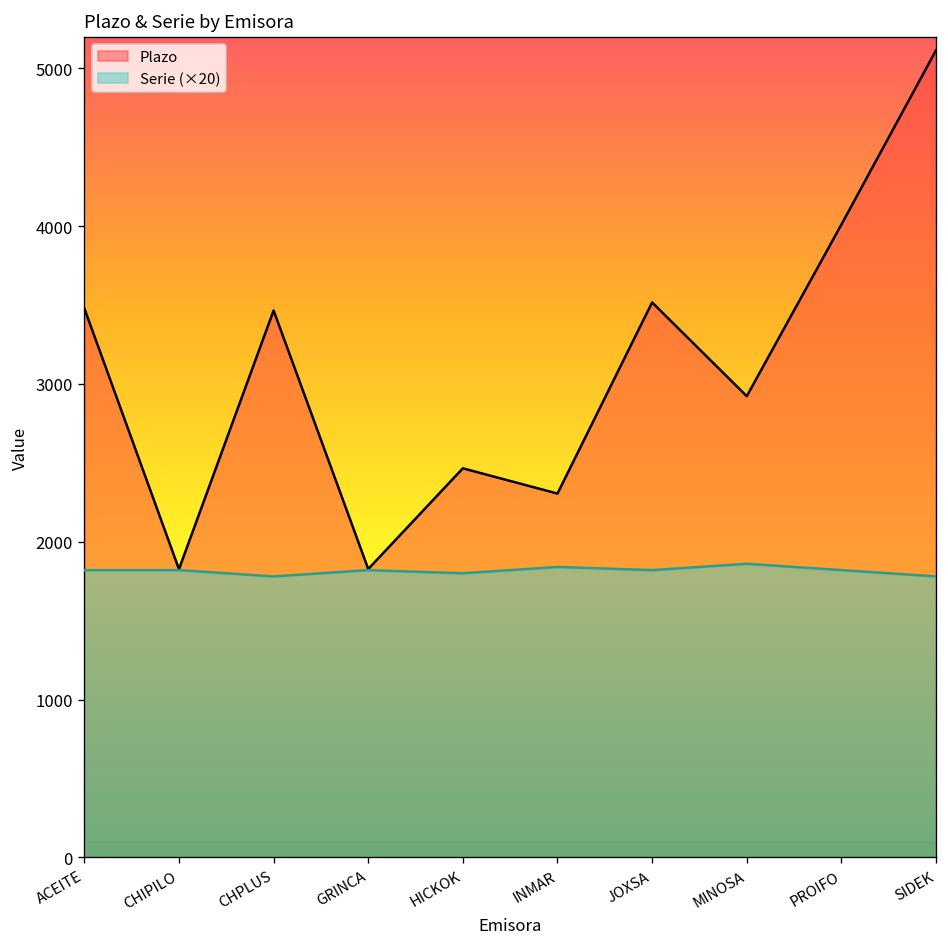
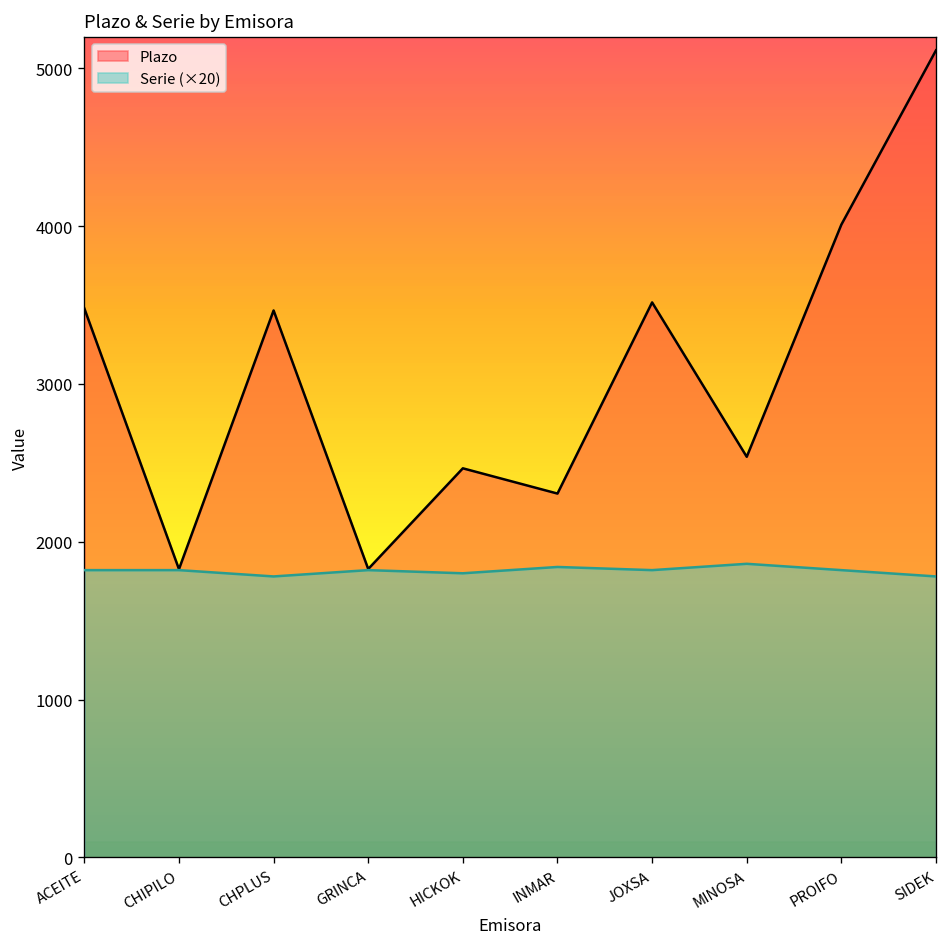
  {
    "Plazo": {
      "ACEITE": 3480,
      "CHPLUS": 3470,
      "HICKOK": 2470,
      "INMAR": 2310,
      "JOXSA": 3520,
-     "MINOSA": 2920,
+     "MINOSA": 2540,
      "PROIFO": 4010,
      "SIDEK": 5110
    },
    "Serie (×20)": {
      "ACEITE": 1820,
      "CHPLUS": 1780,
      "HICKOK": 1800,
      "INMAR": 1840,
      "JOXSA": 1820,
      "MINOSA": 1860,
      "PROIFO": 1820,
      "SIDEK": 1780
    }
  }
